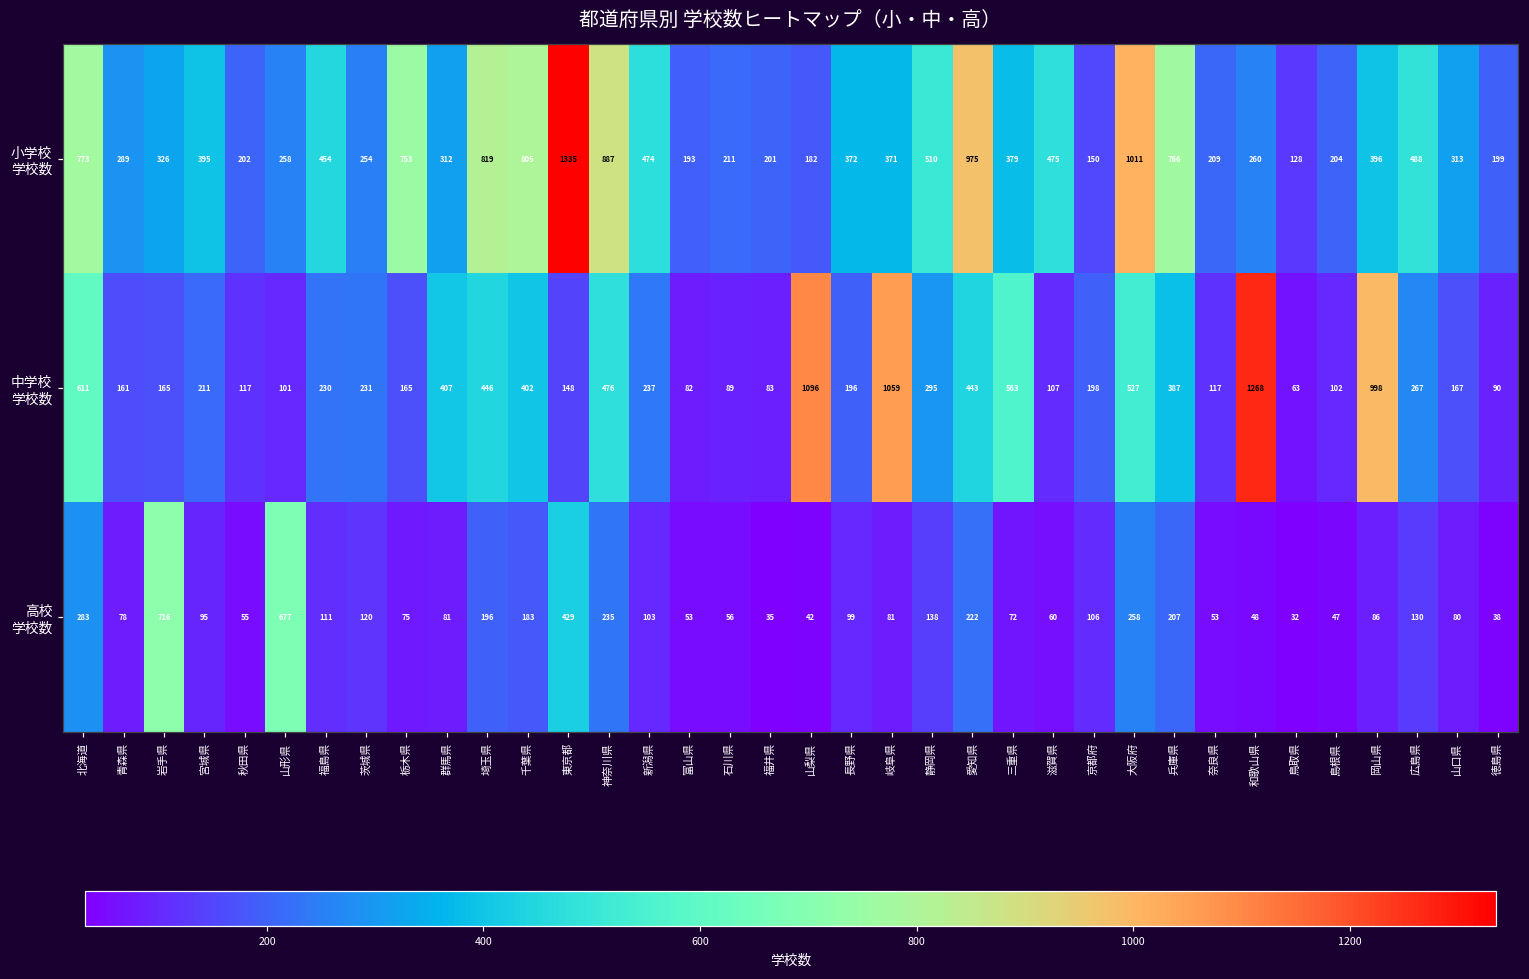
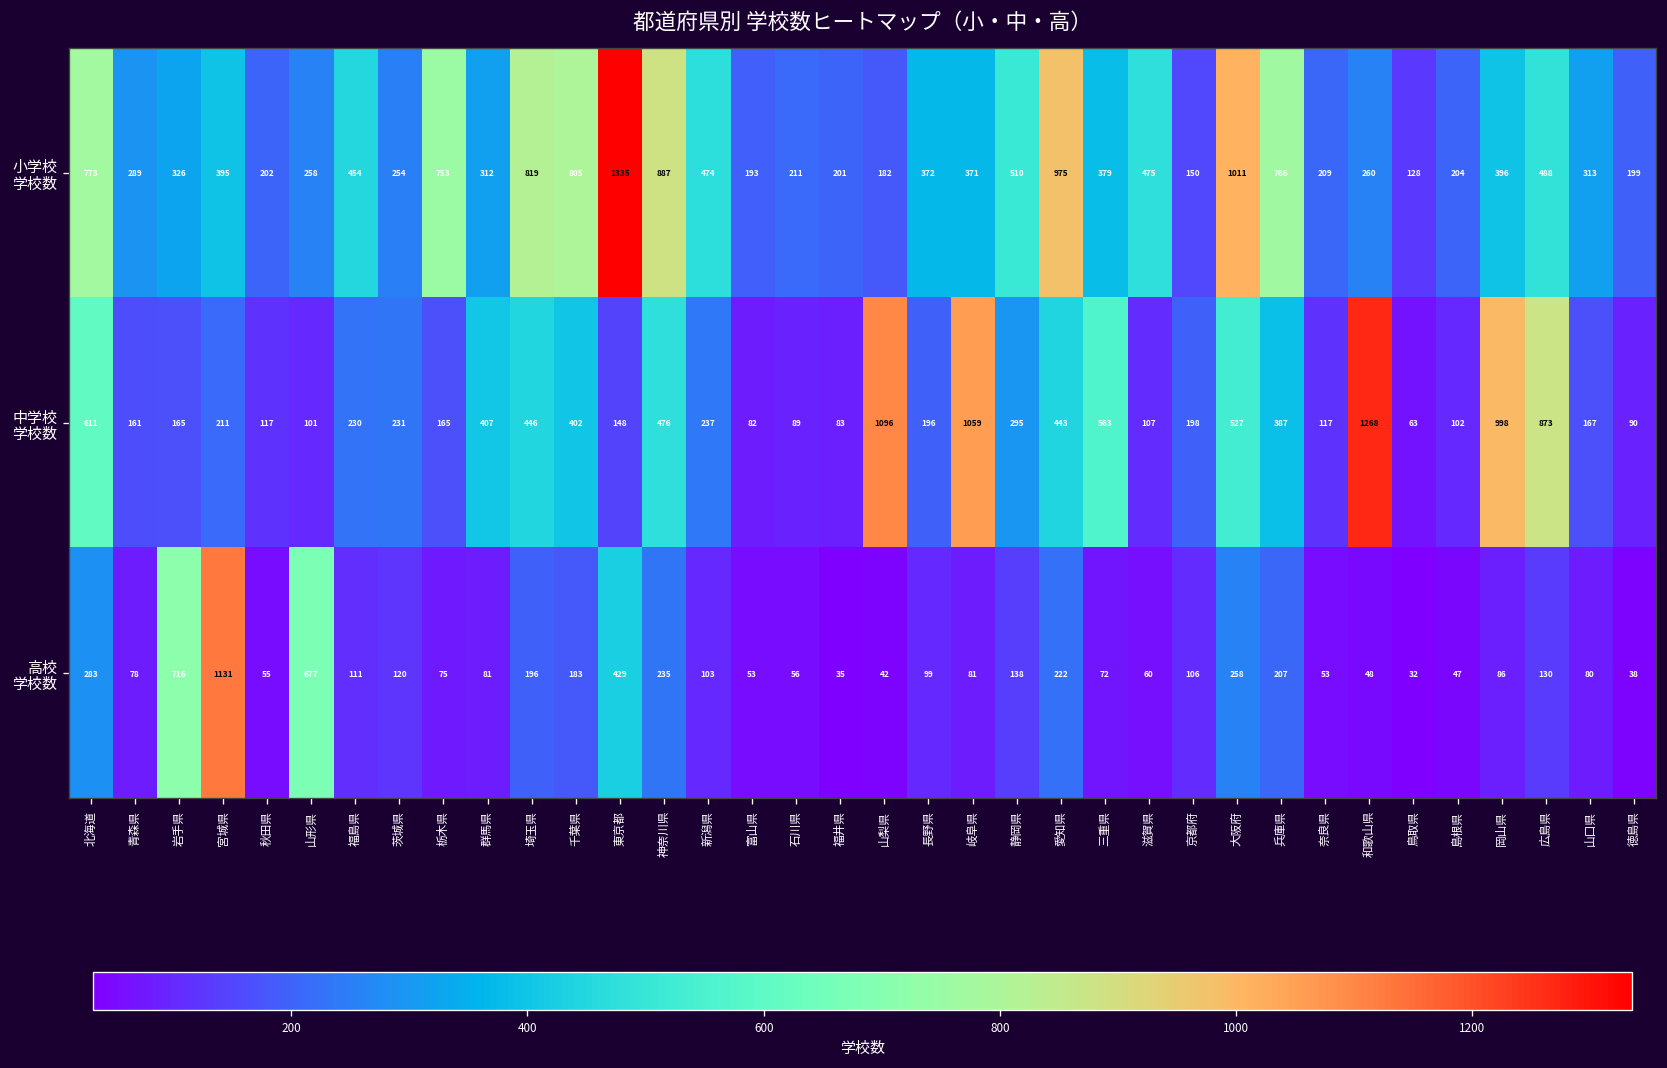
  {
    "小学校 学校数": {
      "北海道": 773,
      "青森県": 289,
      "岩手県": 326,
      "宮城県": 395,
      "秋田県": 202,
      "山形県": 258,
      "福島県": 454,
      "茨城県": 254,
      "栃木県": 753,
      "群馬県": 312,
      "埼玉県": 819,
      "千葉県": 805,
      "東京都": 1335,
      "神奈川県": 887,
      "新潟県": 474,
      "富山県": 193,
      "石川県": 211,
      "福井県": 201,
      "山梨県": 182,
      "長野県": 372,
      "岐阜県": 371,
      "静岡県": 510,
      "愛知県": 975,
      "三重県": 379,
      "滋賀県": 475,
      "京都府": 150,
      "大阪府": 1011,
      "兵庫県": 766,
      "奈良県": 209,
      "和歌山県": 260,
      "鳥取県": 128,
      "島根県": 204,
      "岡山県": 396,
      "広島県": 488,
      "山口県": 313,
      "徳島県": 199
    },
    "中学校 学校数": {
      "北海道": 611,
      "青森県": 161,
      "岩手県": 165,
      "宮城県": 211,
      "秋田県": 117,
      "山形県": 101,
      "福島県": 230,
      "茨城県": 231,
      "栃木県": 165,
      "群馬県": 407,
      "埼玉県": 446,
      "千葉県": 402,
      "東京都": 148,
      "神奈川県": 476,
      "新潟県": 237,
      "富山県": 82,
      "石川県": 89,
      "福井県": 83,
      "山梨県": 1096,
      "長野県": 196,
      "岐阜県": 1059,
      "静岡県": 295,
      "愛知県": 443,
      "三重県": 563,
      "滋賀県": 107,
      "京都府": 198,
      "大阪府": 527,
      "兵庫県": 387,
      "奈良県": 117,
      "和歌山県": 1268,
      "鳥取県": 63,
      "島根県": 102,
      "岡山県": 998,
-     "広島県": 267,
+     "広島県": 873,
      "山口県": 167,
      "徳島県": 90
    },
    "高校 学校数": {
      "北海道": 283,
      "青森県": 78,
      "岩手県": 716,
-     "宮城県": 95,
+     "宮城県": 1131,
      "秋田県": 55,
      "山形県": 677,
      "福島県": 111,
      "茨城県": 120,
      "栃木県": 75,
      "群馬県": 81,
      "埼玉県": 196,
      "千葉県": 183,
      "東京都": 429,
      "神奈川県": 235,
      "新潟県": 103,
      "富山県": 53,
      "石川県": 56,
      "福井県": 35,
      "山梨県": 42,
      "長野県": 99,
      "岐阜県": 81,
      "静岡県": 138,
      "愛知県": 222,
      "三重県": 72,
      "滋賀県": 60,
      "京都府": 106,
      "大阪府": 258,
      "兵庫県": 207,
      "奈良県": 53,
      "和歌山県": 48,
      "鳥取県": 32,
      "島根県": 47,
      "岡山県": 86,
      "広島県": 130,
      "山口県": 80,
      "徳島県": 38
    }
  }
